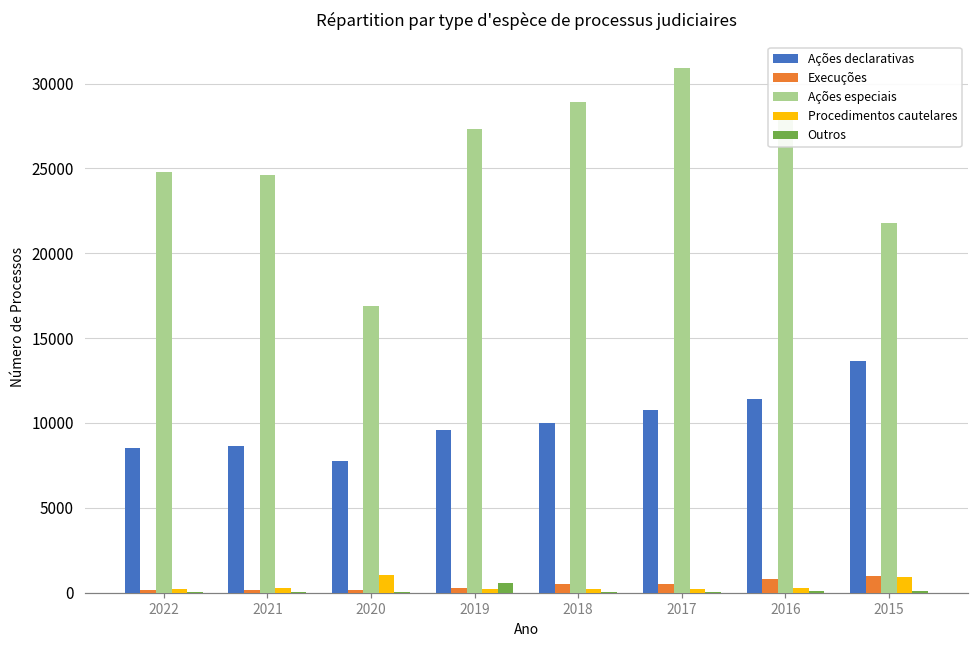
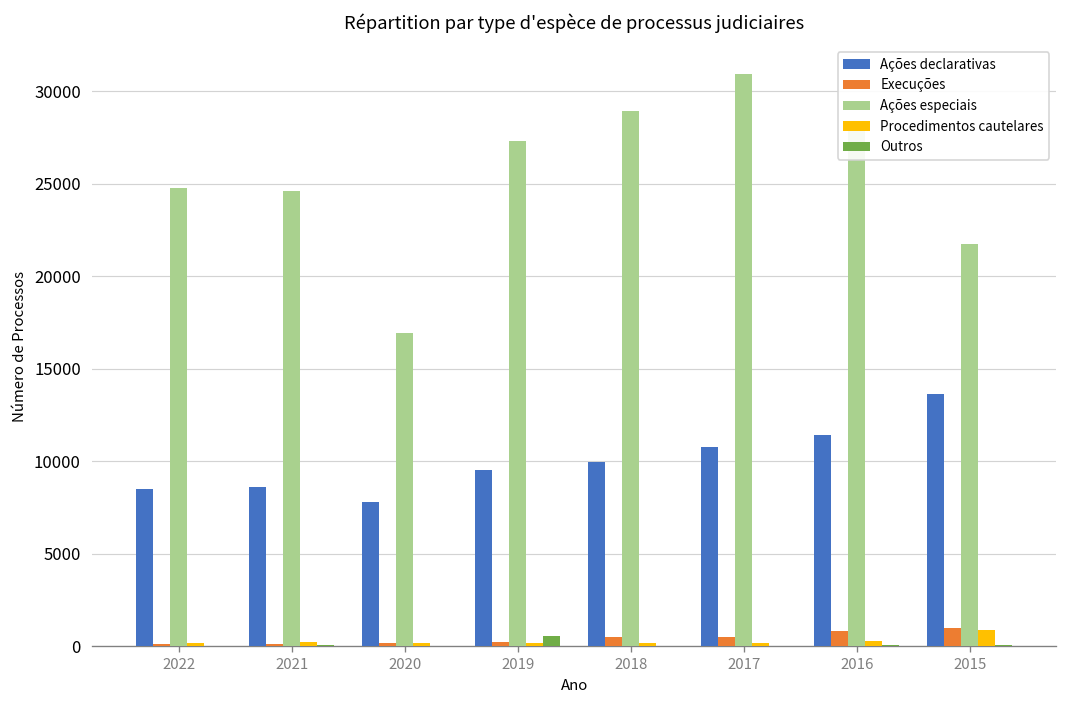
  {
    "Ações declarativas": {
      "2022": 8500,
      "2021": 8600,
      "2020": 7800,
      "2019": 9600,
      "2018": 10000,
      "2017": 10800,
      "2016": 11400,
      "2015": 13600
    },
    "Execuções": {
      "2019": 300,
      "2018": 500,
      "2017": 500,
      "2016": 800,
      "2015": 1000
    },
    "Ações especiais": {
      "2022": 24800,
      "2021": 24600,
      "2020": 16900,
      "2019": 27300,
      "2018": 28900,
      "2017": 30900,
      "2015": 21800
    },
    "Procedimentos cautelares": {
      "2022": 200,
      "2021": 300,
-     "2020": 1000,
+     "2020": 200,
      "2019": 200,
      "2018": 200,
      "2017": 200,
      "2016": 300,
      "2015": 900
    },
    "Outros": {
      "2019": 600
    }
  }
